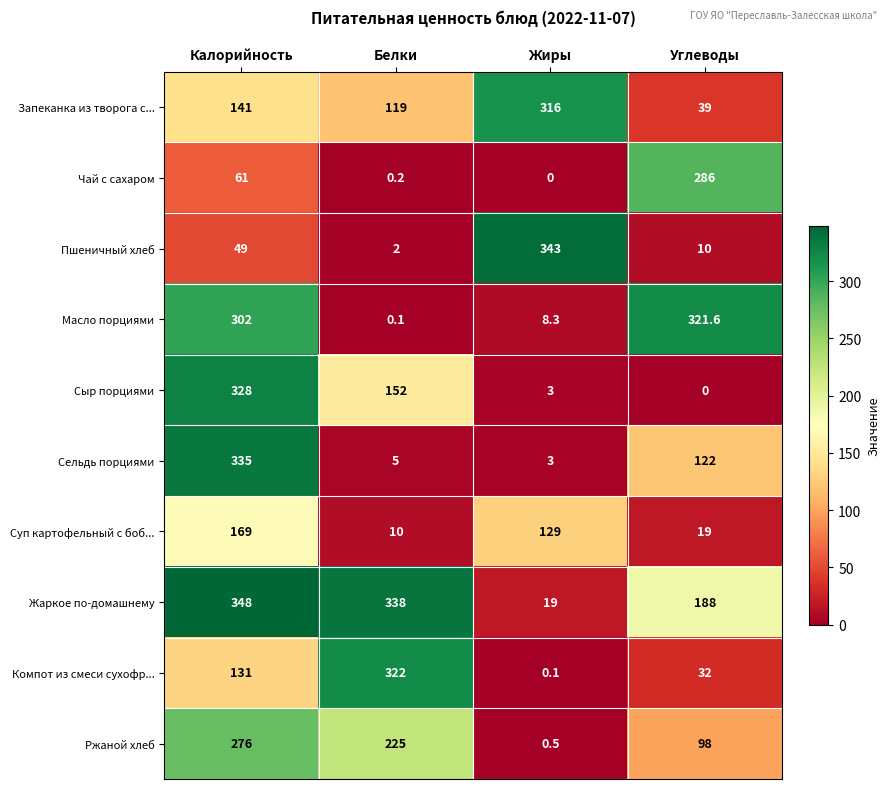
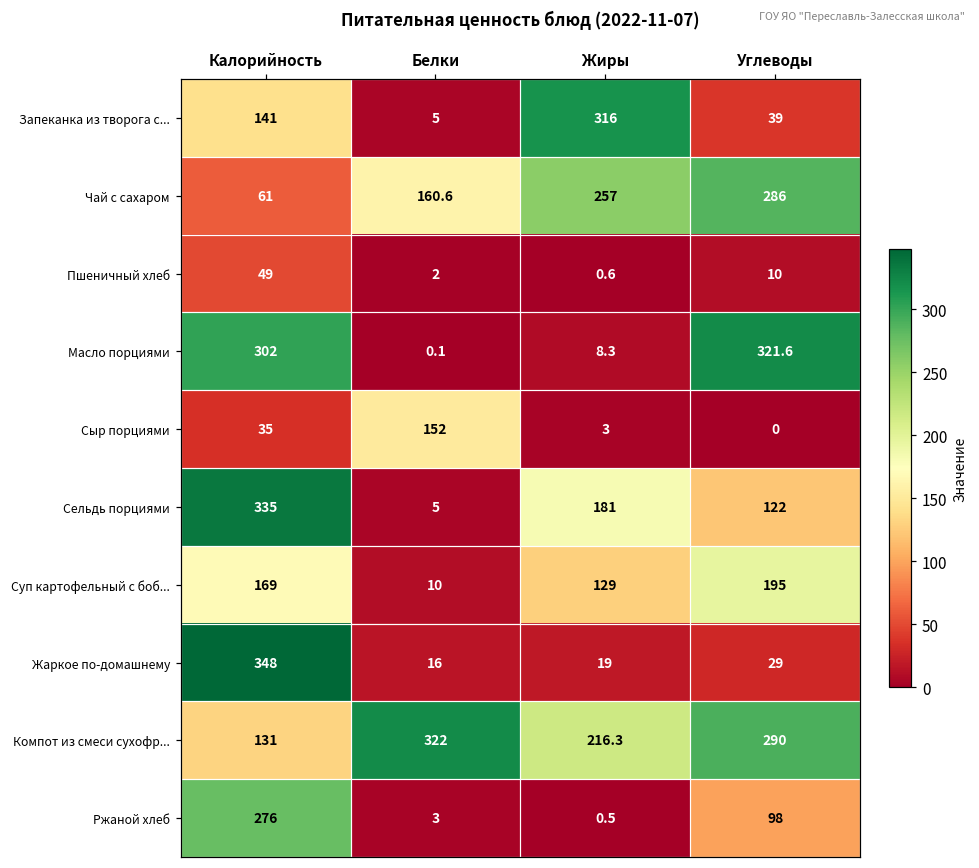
  {
    "Запеканка из творога с...": {
      "Калорийность": 141,
-     "Белки": 119,
+     "Белки": 5,
      "Жиры": 316,
      "Углеводы": 39
    },
    "Чай с сахаром": {
      "Калорийность": 61,
-     "Белки": 0.2,
-     "Жиры": 0,
+     "Белки": 160.6,
+     "Жиры": 257,
      "Углеводы": 286
    },
    "Пшеничный хлеб": {
      "Калорийность": 49,
      "Белки": 2,
-     "Жиры": 343,
+     "Жиры": 0.6,
      "Углеводы": 10
    },
    "Масло порциями": {
      "Калорийность": 302,
      "Белки": 0.1,
      "Жиры": 8.3,
      "Углеводы": 321.6
    },
    "Сыр порциями": {
-     "Калорийность": 328,
+     "Калорийность": 35,
      "Белки": 152,
      "Жиры": 3,
      "Углеводы": 0
    },
    "Сельдь порциями": {
      "Калорийность": 335,
      "Белки": 5,
-     "Жиры": 3,
+     "Жиры": 181,
      "Углеводы": 122
    },
    "Суп картофельный с боб...": {
      "Калорийность": 169,
      "Белки": 10,
      "Жиры": 129,
-     "Углеводы": 19
+     "Углеводы": 195
    },
    "Жаркое по-домашнему": {
      "Калорийность": 348,
-     "Белки": 338,
+     "Белки": 16,
      "Жиры": 19,
-     "Углеводы": 188
+     "Углеводы": 29
    },
    "Компот из смеси сухофр...": {
      "Калорийность": 131,
      "Белки": 322,
-     "Жиры": 0.1,
-     "Углеводы": 32
+     "Жиры": 216.3,
+     "Углеводы": 290
    },
    "Ржаной хлеб": {
      "Калорийность": 276,
-     "Белки": 225,
+     "Белки": 3,
      "Жиры": 0.5,
      "Углеводы": 98
    }
  }
